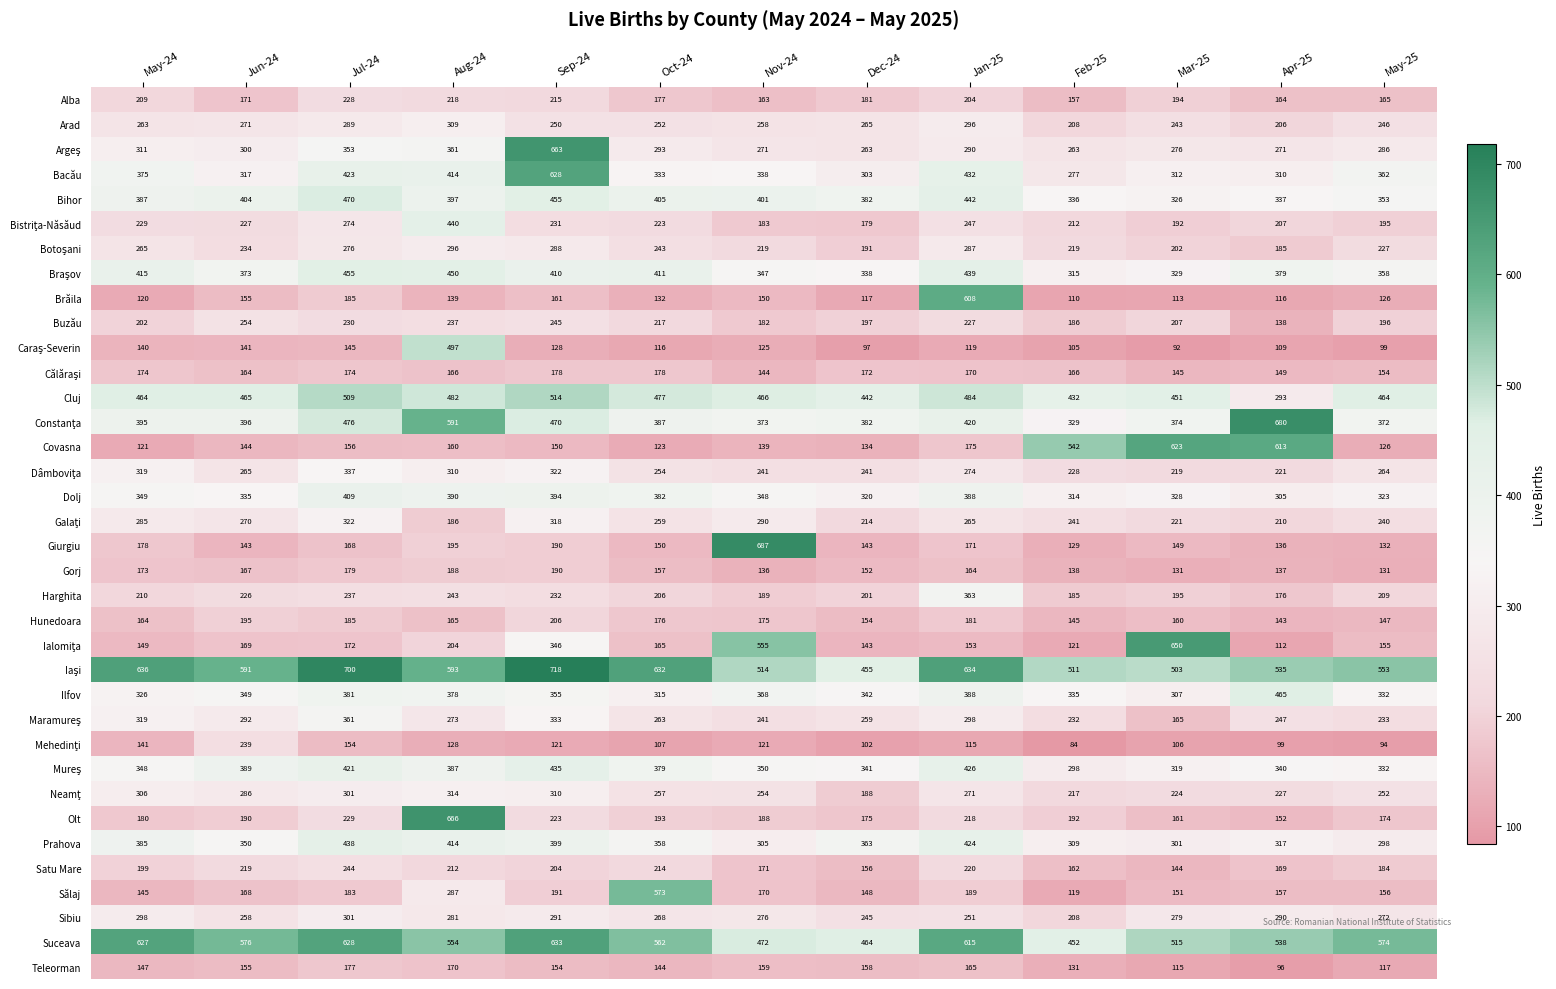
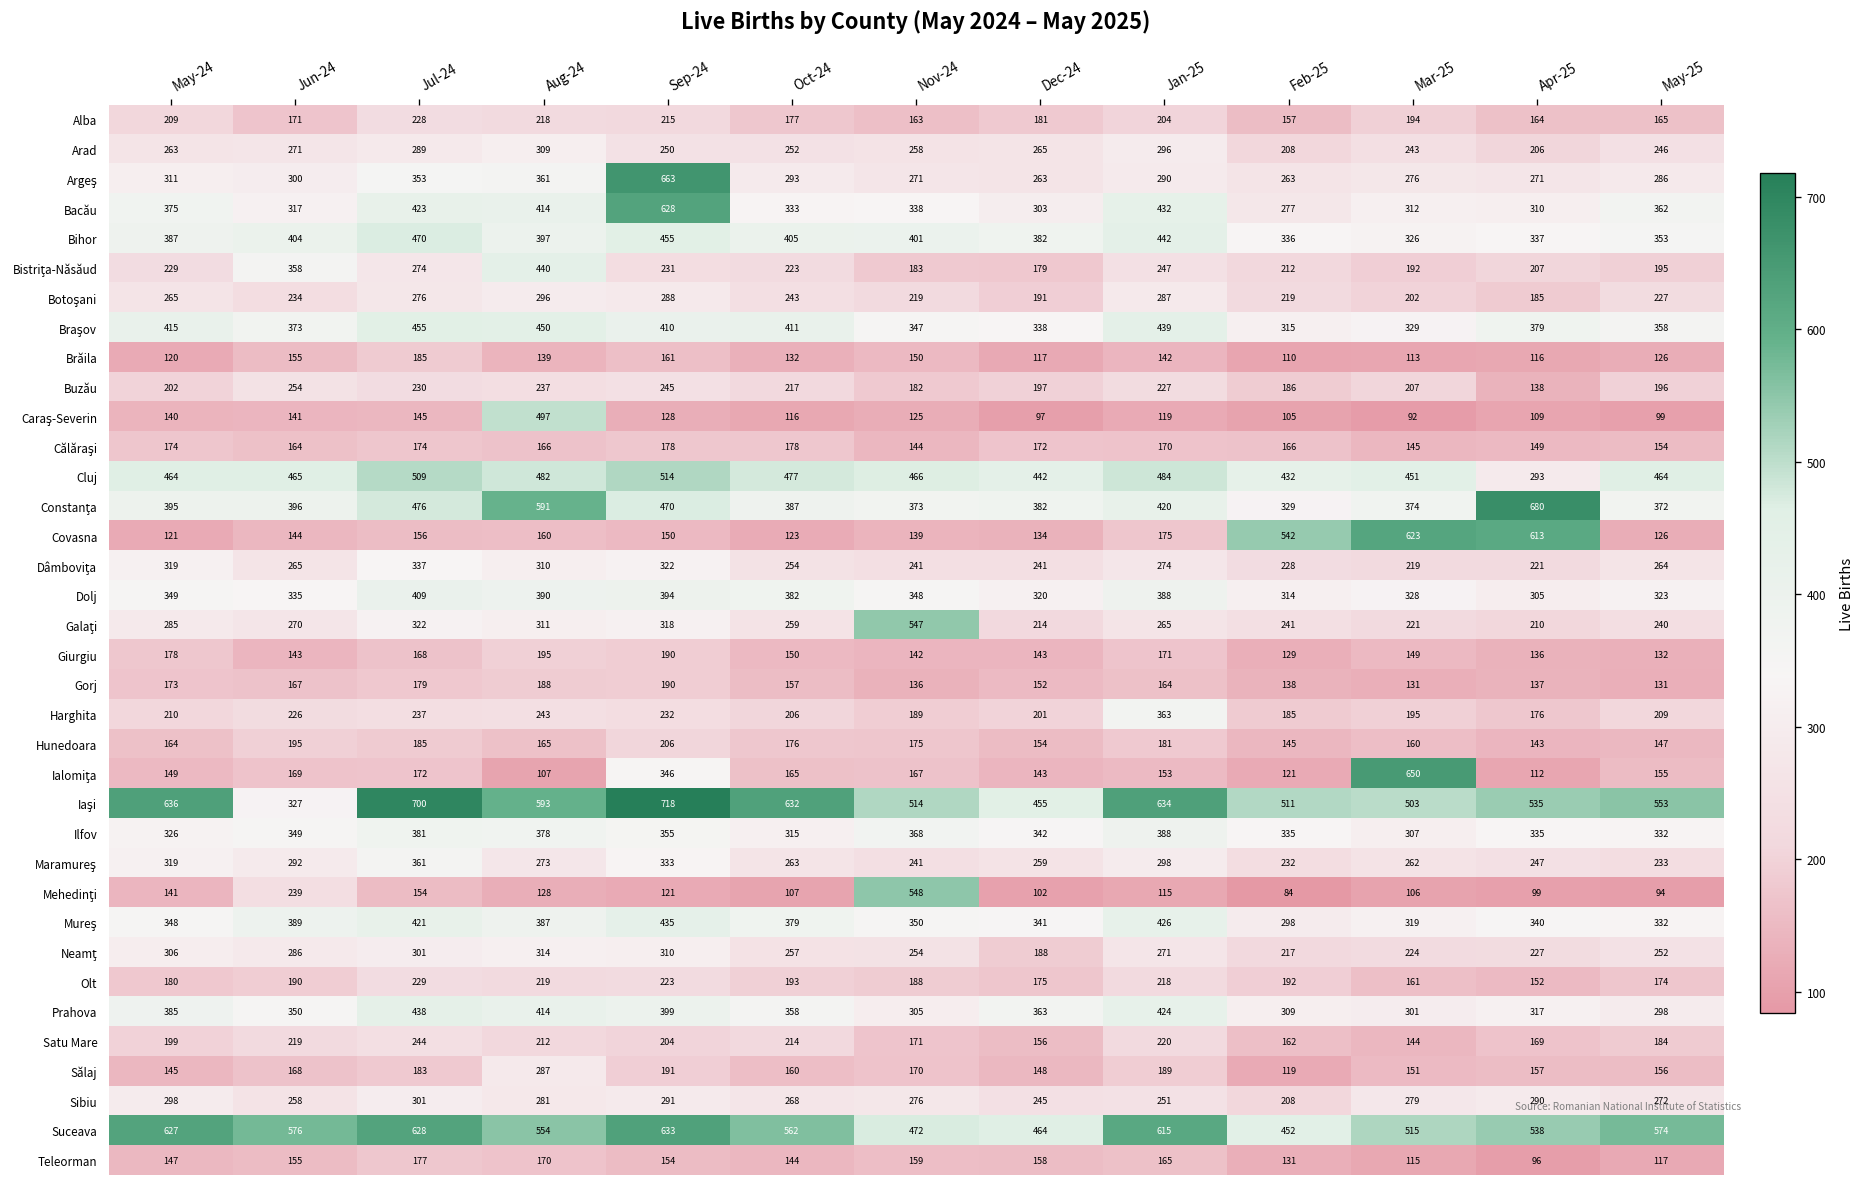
  {
    "Bistriţa-Năsăud": {
      "May-24": 229,
-     "Jun-24": 227,
+     "Jun-24": 358,
      "Jul-24": 274,
      "Aug-24": 440,
      "Sep-24": 231,
      "Oct-24": 223,
      "Nov-24": 183,
      "Dec-24": 179,
      "Jan-25": 247,
      "Feb-25": 212,
      "Mar-25": 192,
      "Apr-25": 207,
      "May-25": 195
    },
    "Brăila": {
      "May-24": 120,
      "Jun-24": 155,
      "Jul-24": 185,
      "Aug-24": 139,
      "Sep-24": 161,
      "Oct-24": 132,
      "Nov-24": 150,
      "Dec-24": 117,
-     "Jan-25": 608,
+     "Jan-25": 142,
      "Feb-25": 110,
      "Mar-25": 113,
      "Apr-25": 116,
      "May-25": 126
    },
    "Galaţi": {
      "May-24": 285,
      "Jun-24": 270,
      "Jul-24": 322,
-     "Aug-24": 186,
+     "Aug-24": 311,
      "Sep-24": 318,
      "Oct-24": 259,
-     "Nov-24": 290,
+     "Nov-24": 547,
      "Dec-24": 214,
      "Jan-25": 265,
      "Feb-25": 241,
      "Mar-25": 221,
      "Apr-25": 210,
      "May-25": 240
    },
    "Giurgiu": {
      "May-24": 178,
      "Jun-24": 143,
      "Jul-24": 168,
      "Aug-24": 195,
      "Sep-24": 190,
      "Oct-24": 150,
-     "Nov-24": 687,
+     "Nov-24": 142,
      "Dec-24": 143,
      "Jan-25": 171,
      "Feb-25": 129,
      "Mar-25": 149,
      "Apr-25": 136,
      "May-25": 132
    },
    "Ialomiţa": {
      "May-24": 149,
      "Jun-24": 169,
      "Jul-24": 172,
-     "Aug-24": 204,
+     "Aug-24": 107,
      "Sep-24": 346,
      "Oct-24": 165,
-     "Nov-24": 555,
+     "Nov-24": 167,
      "Dec-24": 143,
      "Jan-25": 153,
      "Feb-25": 121,
      "Mar-25": 650,
      "Apr-25": 112,
      "May-25": 155
    },
    "Iaşi": {
      "May-24": 636,
-     "Jun-24": 591,
+     "Jun-24": 327,
      "Jul-24": 700,
      "Aug-24": 593,
      "Sep-24": 718,
      "Oct-24": 632,
      "Nov-24": 514,
      "Dec-24": 455,
      "Jan-25": 634,
      "Feb-25": 511,
      "Mar-25": 503,
      "Apr-25": 535,
      "May-25": 553
    },
    "Ilfov": {
      "May-24": 326,
      "Jun-24": 349,
      "Jul-24": 381,
      "Aug-24": 378,
      "Sep-24": 355,
      "Oct-24": 315,
      "Nov-24": 368,
      "Dec-24": 342,
      "Jan-25": 388,
      "Feb-25": 335,
      "Mar-25": 307,
-     "Apr-25": 465,
+     "Apr-25": 335,
      "May-25": 332
    },
    "Maramureş": {
      "May-24": 319,
      "Jun-24": 292,
      "Jul-24": 361,
      "Aug-24": 273,
      "Sep-24": 333,
      "Oct-24": 263,
      "Nov-24": 241,
      "Dec-24": 259,
      "Jan-25": 298,
      "Feb-25": 232,
-     "Mar-25": 165,
+     "Mar-25": 262,
      "Apr-25": 247,
      "May-25": 233
    },
    "Mehedinţi": {
      "May-24": 141,
      "Jun-24": 239,
      "Jul-24": 154,
      "Aug-24": 128,
      "Sep-24": 121,
      "Oct-24": 107,
-     "Nov-24": 121,
+     "Nov-24": 548,
      "Dec-24": 102,
      "Jan-25": 115,
      "Feb-25": 84,
      "Mar-25": 106,
      "Apr-25": 99,
      "May-25": 94
    },
    "Olt": {
      "May-24": 180,
      "Jun-24": 190,
      "Jul-24": 229,
-     "Aug-24": 666,
+     "Aug-24": 219,
      "Sep-24": 223,
      "Oct-24": 193,
      "Nov-24": 188,
      "Dec-24": 175,
      "Jan-25": 218,
      "Feb-25": 192,
      "Mar-25": 161,
      "Apr-25": 152,
      "May-25": 174
    },
    "Sălaj": {
      "May-24": 145,
      "Jun-24": 168,
      "Jul-24": 183,
      "Aug-24": 287,
      "Sep-24": 191,
-     "Oct-24": 573,
+     "Oct-24": 160,
      "Nov-24": 170,
      "Dec-24": 148,
      "Jan-25": 189,
      "Feb-25": 119,
      "Mar-25": 151,
      "Apr-25": 157,
      "May-25": 156
    }
  }
